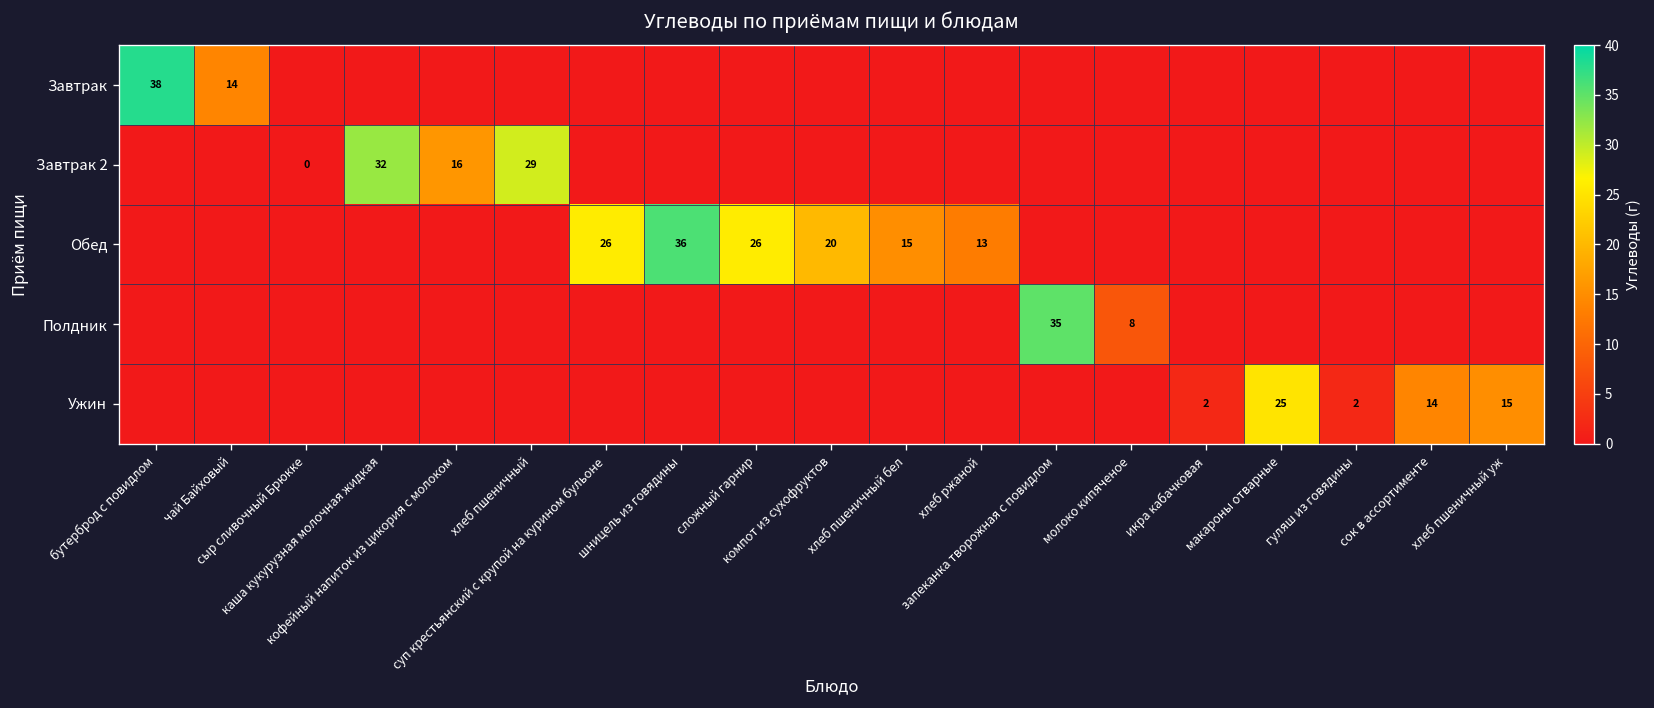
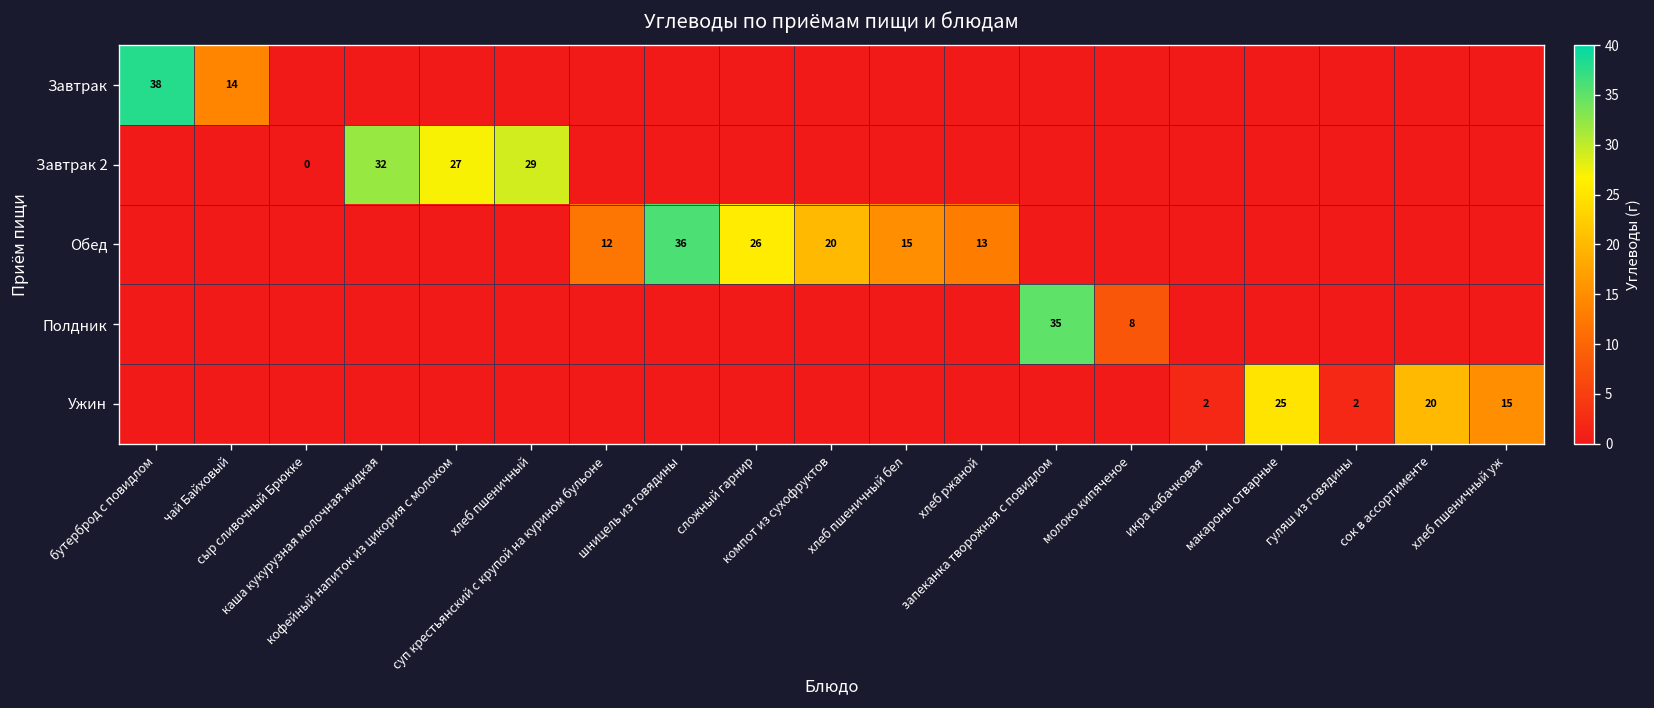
  {
    "Завтрак": {
      "бутерброд с повидлом": 38,
      "чай Байховый": 14
    },
    "Завтрак 2": {
      "сыр сливочный Брюкке": 0,
      "каша кукурузная молочная жидкая": 32,
-     "кофейный напиток из цикория с молоком": 16,
+     "кофейный напиток из цикория с молоком": 27,
      "хлеб пшеничный": 29
    },
    "Обед": {
-     "суп крестьянский с крупой на курином бульоне": 26,
+     "суп крестьянский с крупой на курином бульоне": 12,
      "шницель из говядины": 36,
      "сложный гарнир": 26,
      "компот из сухофруктов": 20,
      "хлеб пшеничный бел": 15,
      "хлеб ржаной": 13
    },
    "Полдник": {
      "запеканка творожная с повидлом": 35,
      "молоко кипяченое": 8
    },
    "Ужин": {
      "икра кабачковая": 2,
      "макароны отварные": 25,
      "гуляш из говядины": 2,
-     "сок в ассортименте": 14,
+     "сок в ассортименте": 20,
      "хлеб пшеничный уж": 15
    }
  }
